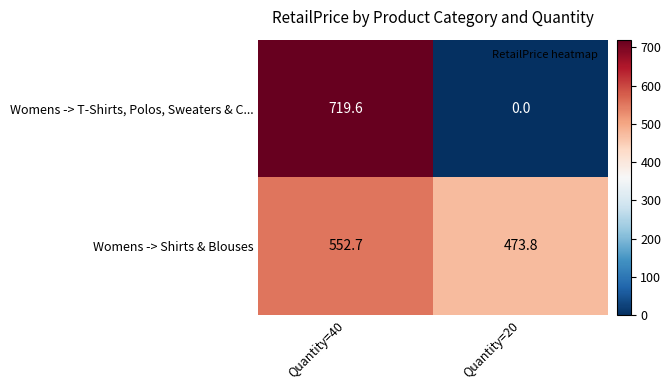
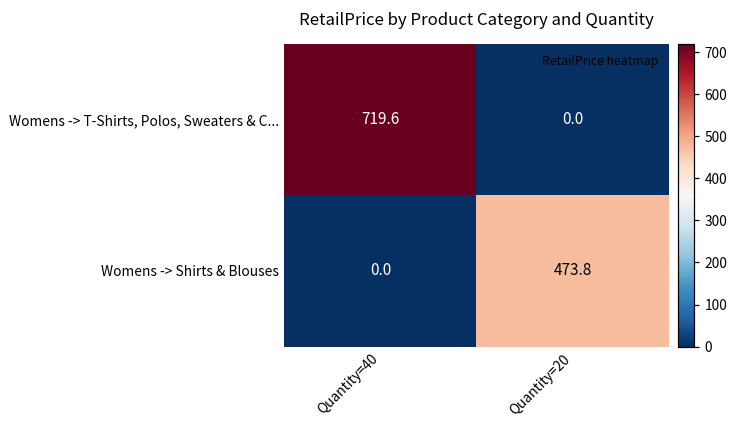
  {
    "Womens -> T-Shirts, Polos, Sweaters & C...": {
      "Quantity=40": 719.6,
      "Quantity=20": 0.0
    },
    "Womens -> Shirts & Blouses": {
-     "Quantity=40": 552.7,
+     "Quantity=40": 0.0,
      "Quantity=20": 473.8
    }
  }
